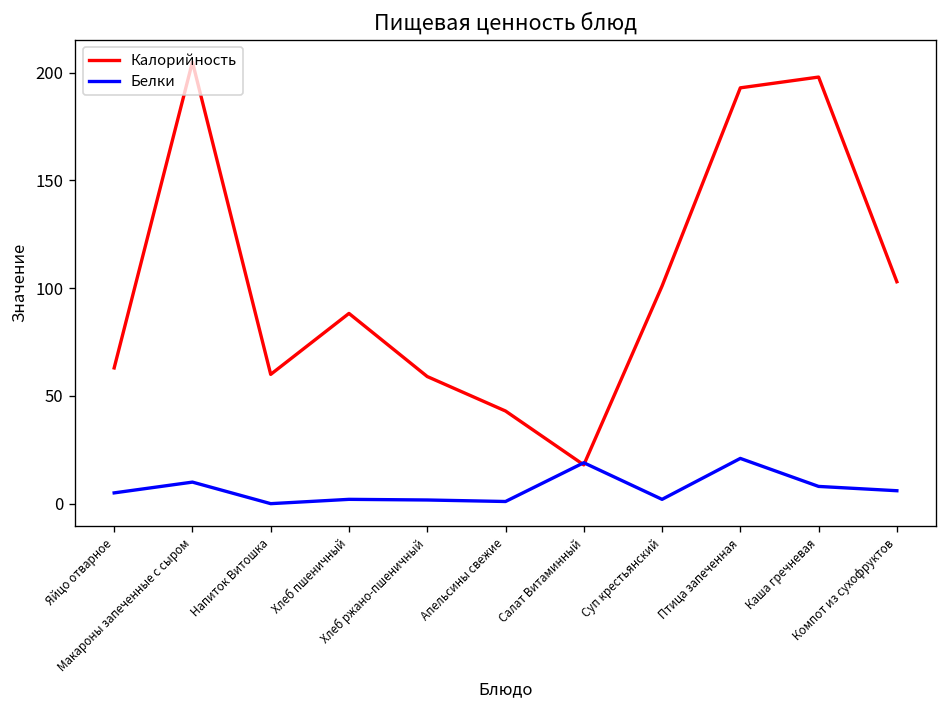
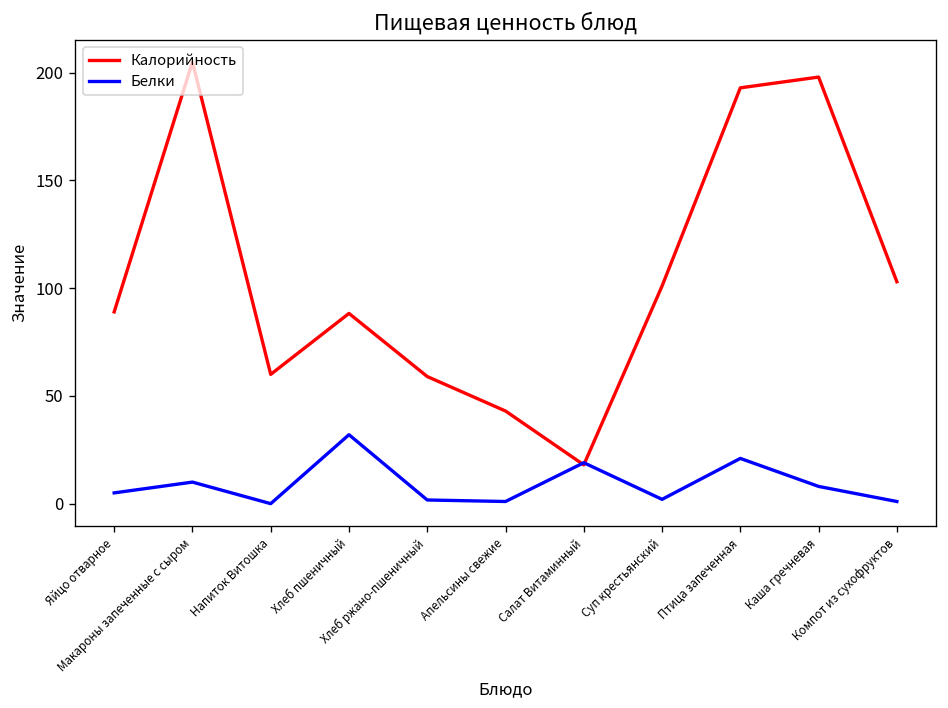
  {
    "Калорийность": {
-     "Яйцо отварное": 63,
+     "Яйцо отварное": 89,
      "Напиток Витошка": 60,
      "Хлеб пшеничный": 88,
      "Хлеб ржано-пшеничный": 59,
      "Апельсины свежие": 43,
      "Суп крестьянский": 101,
      "Птица запеченная": 193,
      "Каша гречневая": 198,
      "Компот из сухофруктов": 103
    },
    "Белки": {
      "Яйцо отварное": 5,
      "Макароны запеченные с сыром": 10,
      "Напиток Витошка": 0,
-     "Хлеб пшеничный": 2,
+     "Хлеб пшеничный": 32,
      "Хлеб ржано-пшеничный": 2,
      "Апельсины свежие": 1,
      "Суп крестьянский": 2,
      "Птица запеченная": 21,
      "Каша гречневая": 8,
-     "Компот из сухофруктов": 6
+     "Компот из сухофруктов": 1
    }
  }
